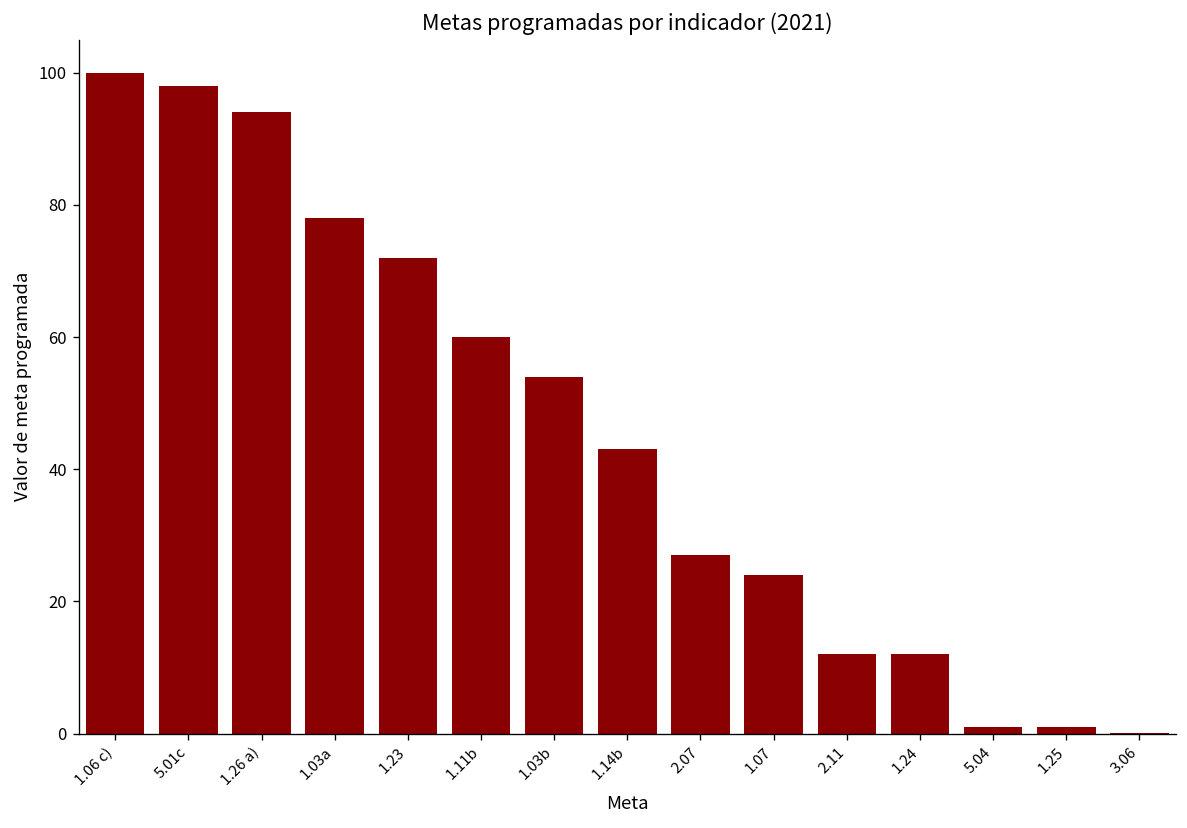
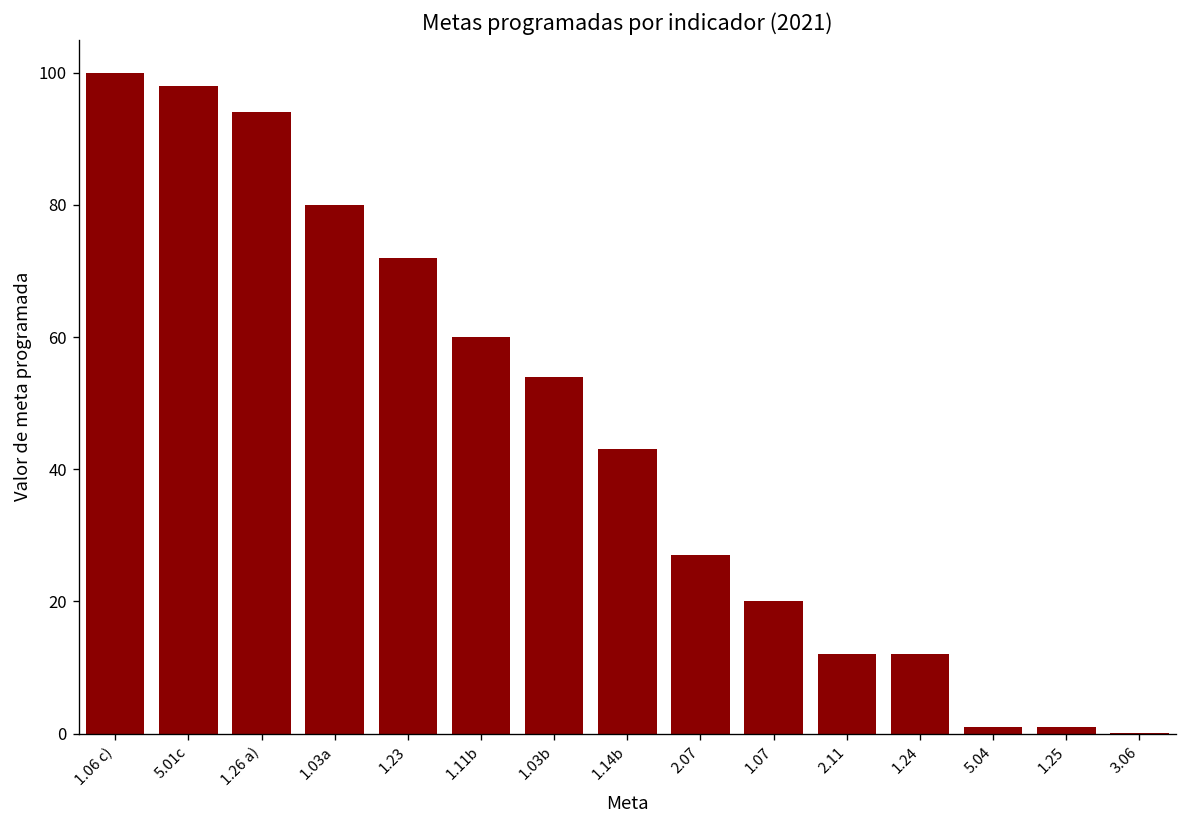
  {
    "1.06 c)": 100,
    "5.01c": 98,
    "1.26 a)": 94,
-   "1.03a": 78,
+   "1.03a": 80,
    "1.23": 72,
    "1.11b": 60,
    "1.03b": 54,
    "1.14b": 43,
    "2.07": 27,
-   "1.07": 24,
+   "1.07": 20,
    "2.11": 12,
    "1.24": 12,
    "5.04": 1,
    "1.25": 1
  }
